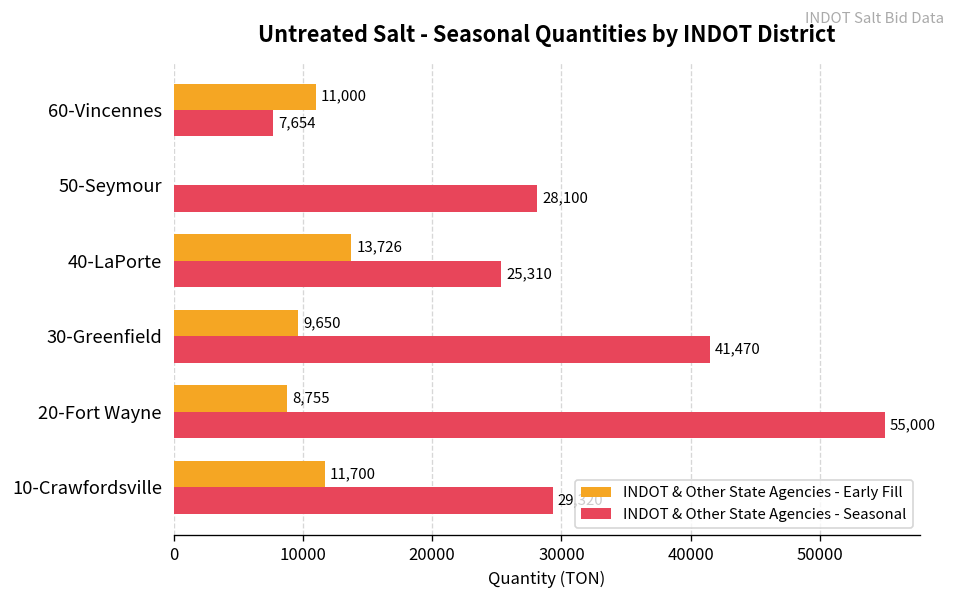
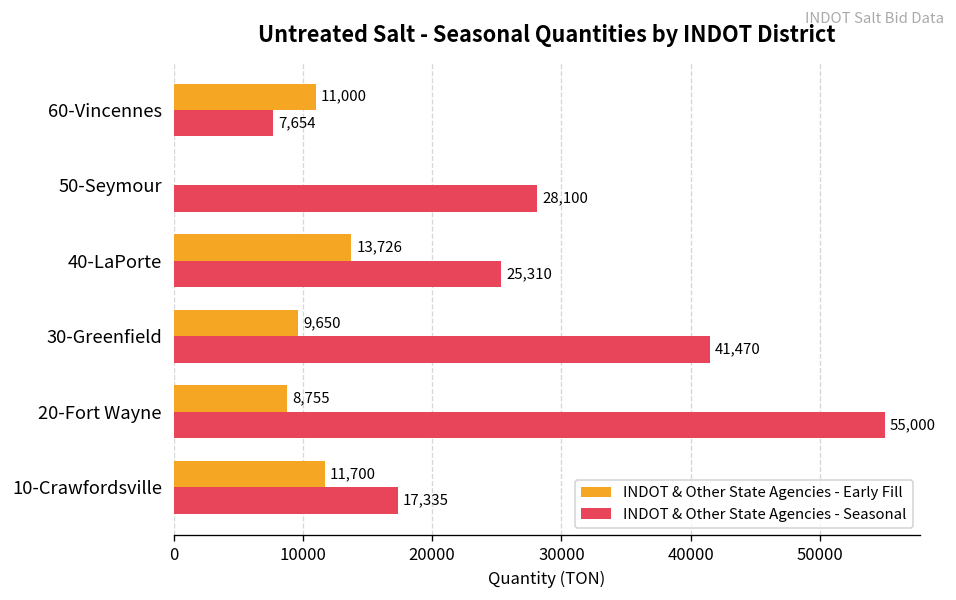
  {
    "INDOT & Other State Agencies - Early Fill": {
      "60-Vincennes": "11,000",
      "40-LaPorte": "13,726",
      "30-Greenfield": "9,650",
      "20-Fort Wayne": "8,755",
      "10-Crawfordsville": "11,700"
    },
    "INDOT & Other State Agencies - Seasonal": {
-     "10-Crawfordsville": "29300"
+     "10-Crawfordsville": "17300"
    }
  }
